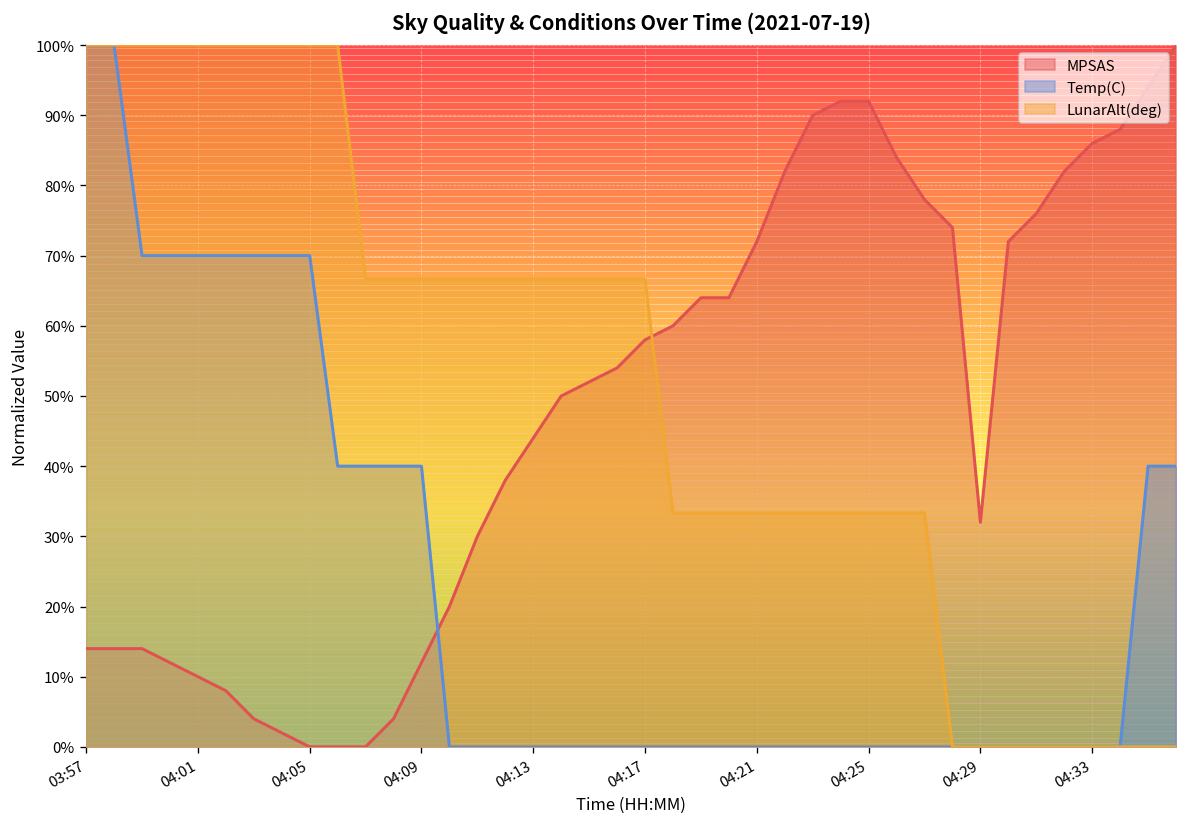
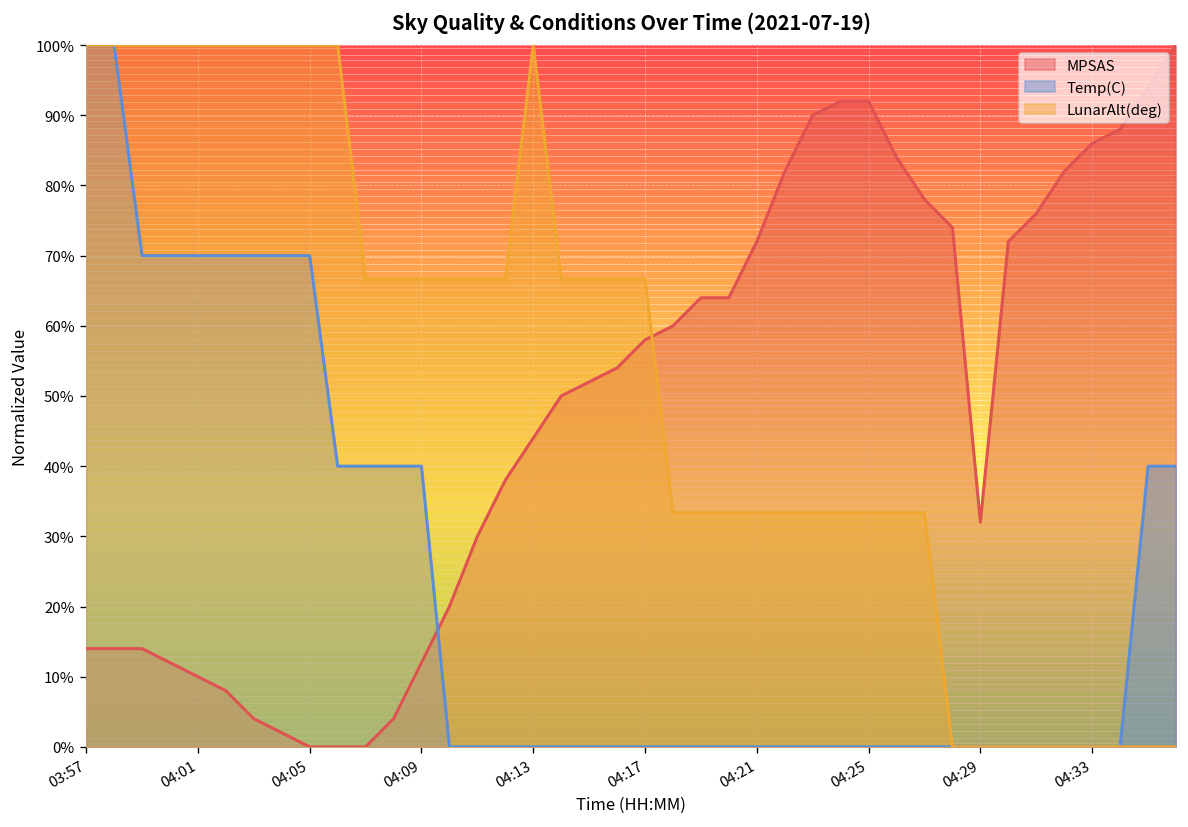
  {
    "MPSAS": {
      "03:57": "14%",
      "04:01": "10%",
      "04:05": "0%",
      "04:09": "12%",
      "04:13": "44%",
      "04:17": "58%",
      "04:21": "72%",
      "04:25": "92%",
      "04:29": "32%",
      "04:33": "86%"
    },
    "Temp(C)": {
      "04:01": "70%",
      "04:05": "70%",
      "04:09": "40%",
      "04:13": "0%",
      "04:17": "0%",
      "04:21": "0%",
      "04:25": "0%"
    },
    "LunarAlt(deg)": {
      "04:01": "100%",
      "04:05": "100%",
      "04:09": "67%",
-     "04:13": "67%",
+     "04:13": "100%",
      "04:17": "67%",
      "04:21": "33%",
      "04:25": "33%"
    }
  }
